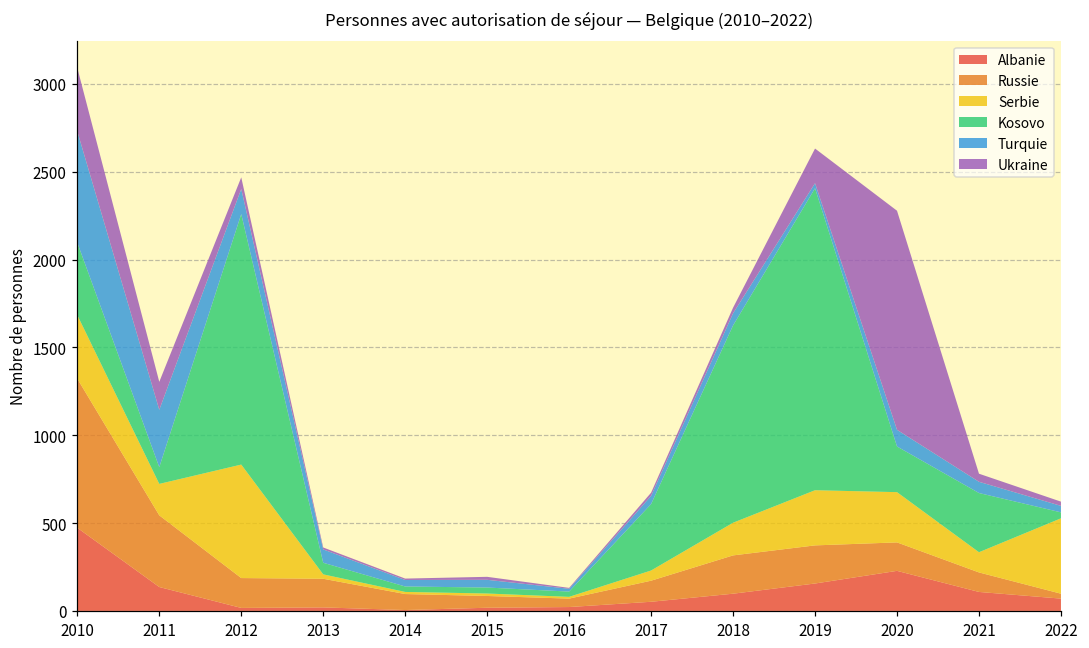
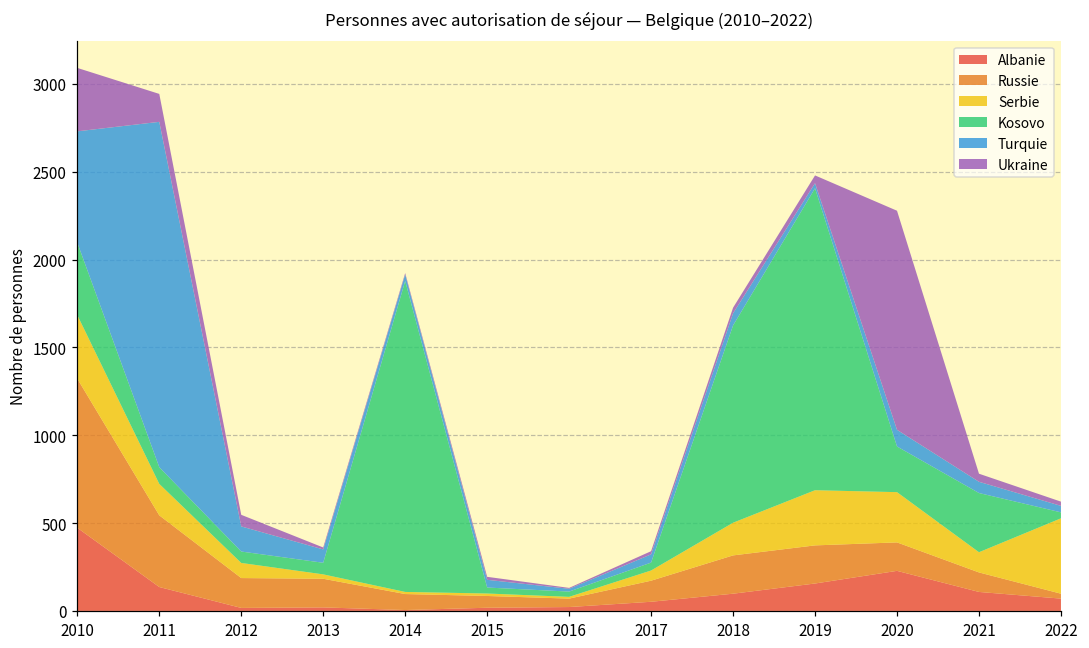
  {
    "Serbie": {
      "2010": 360,
      "2011": 180,
-     "2012": 650,
+     "2012": 90,
      "2013": 30,
      "2017": 60,
      "2018": 190,
      "2019": 310,
      "2020": 290,
      "2021": 120,
      "2022": 430
    },
    "Kosovo": {
      "2010": 410,
      "2011": 100,
-     "2012": 1430,
+     "2012": 70,
      "2013": 70,
-     "2014": 30,
+     "2014": 1770,
      "2015": 30,
-     "2017": 380,
+     "2017": 50,
      "2018": 1120,
      "2019": 1720,
      "2020": 260,
      "2021": 340,
      "2022": 30
    },
    "Turquie": {
      "2010": 630,
-     "2011": 330,
+     "2011": 1970,
      "2012": 140,
      "2015": 40,
      "2017": 50,
      "2018": 70,
      "2019": 30,
      "2020": 100,
      "2021": 60,
      "2022": 40
    },
    "Ukraine": {
      "2010": 360,
      "2011": 160,
      "2012": 70,
      "2015": 20,
      "2017": 20,
      "2018": 30,
-     "2019": 200,
+     "2019": 40,
      "2020": 1250,
      "2021": 50,
      "2022": 20
    }
  }
